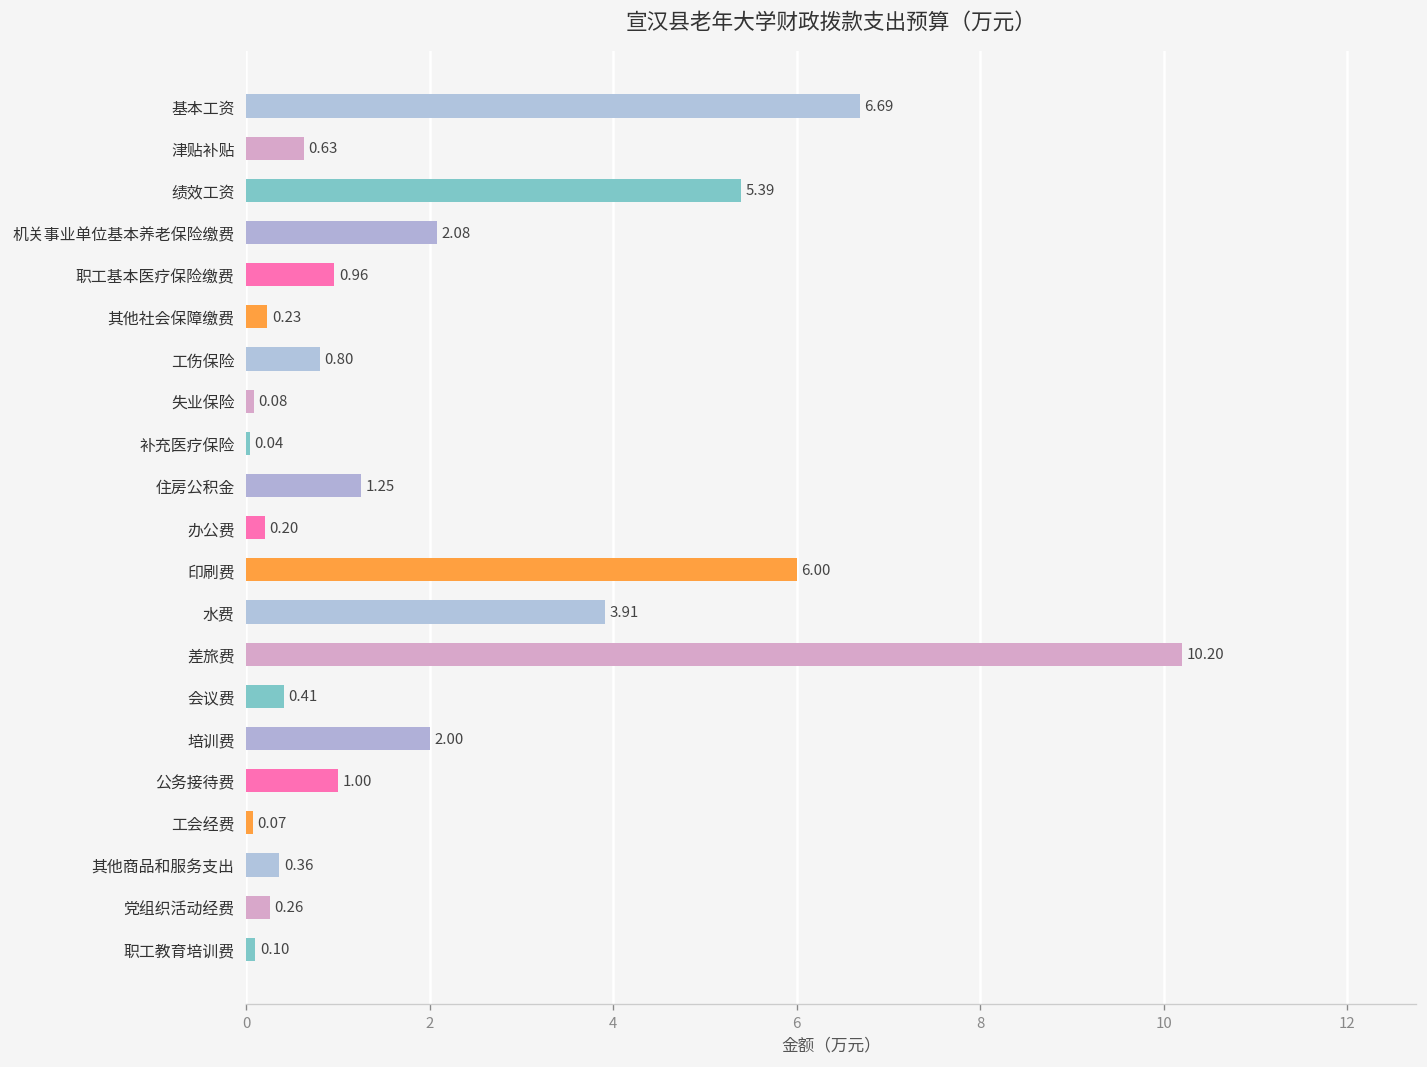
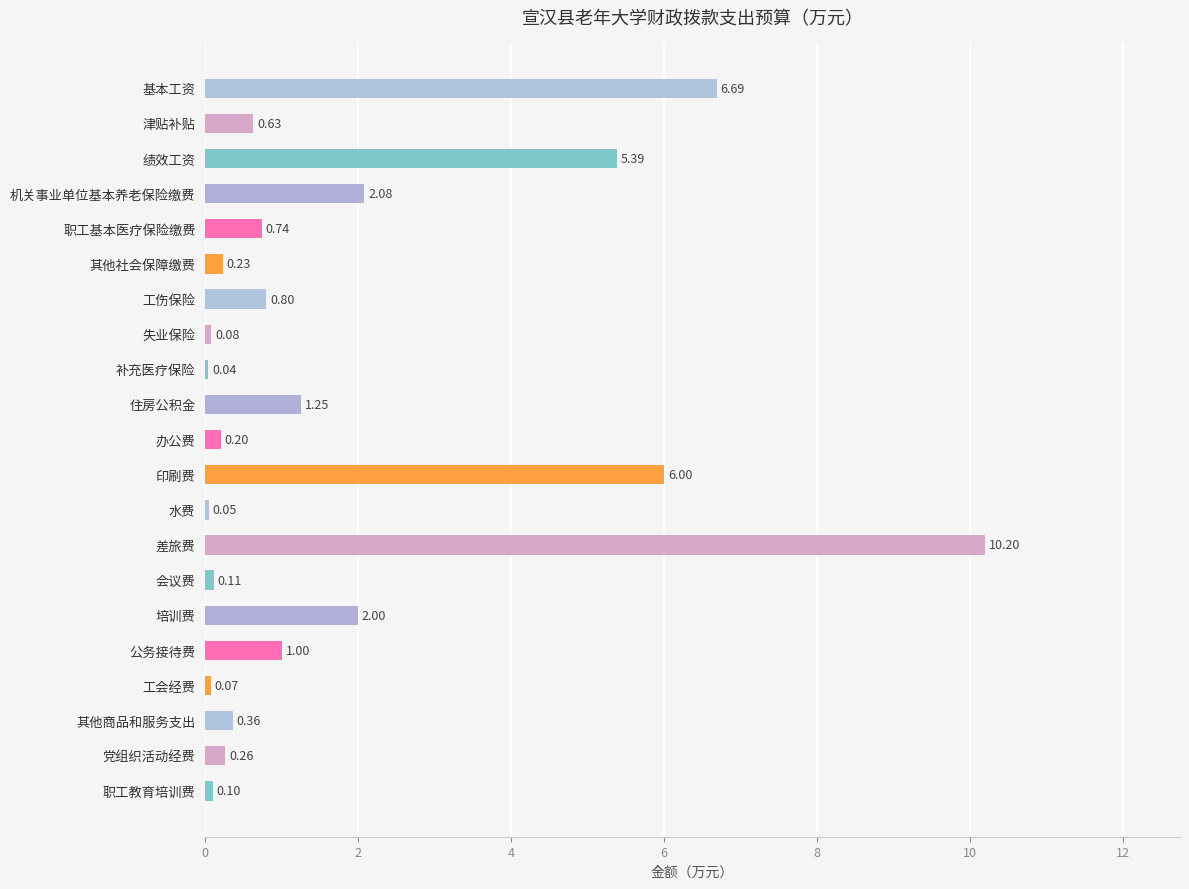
  {
    "基本工资": 6.69,
    "津贴补贴": 0.63,
    "绩效工资": 5.39,
    "机关事业单位基本养老保险缴费": 2.08,
-   "职工基本医疗保险缴费": 0.96,
+   "职工基本医疗保险缴费": 0.74,
    "其他社会保障缴费": 0.23,
    "工伤保险": 0.80,
    "失业保险": 0.08,
    "补充医疗保险": 0.04,
    "住房公积金": 1.25,
    "办公费": 0.20,
    "印刷费": 6.00,
-   "水费": 3.91,
+   "水费": 0.05,
    "差旅费": 10.20,
-   "会议费": 0.41,
+   "会议费": 0.11,
    "培训费": 2.00,
    "公务接待费": 1.00,
    "工会经费": 0.07,
    "其他商品和服务支出": 0.36,
    "党组织活动经费": 0.26,
    "职工教育培训费": 0.10
  }
